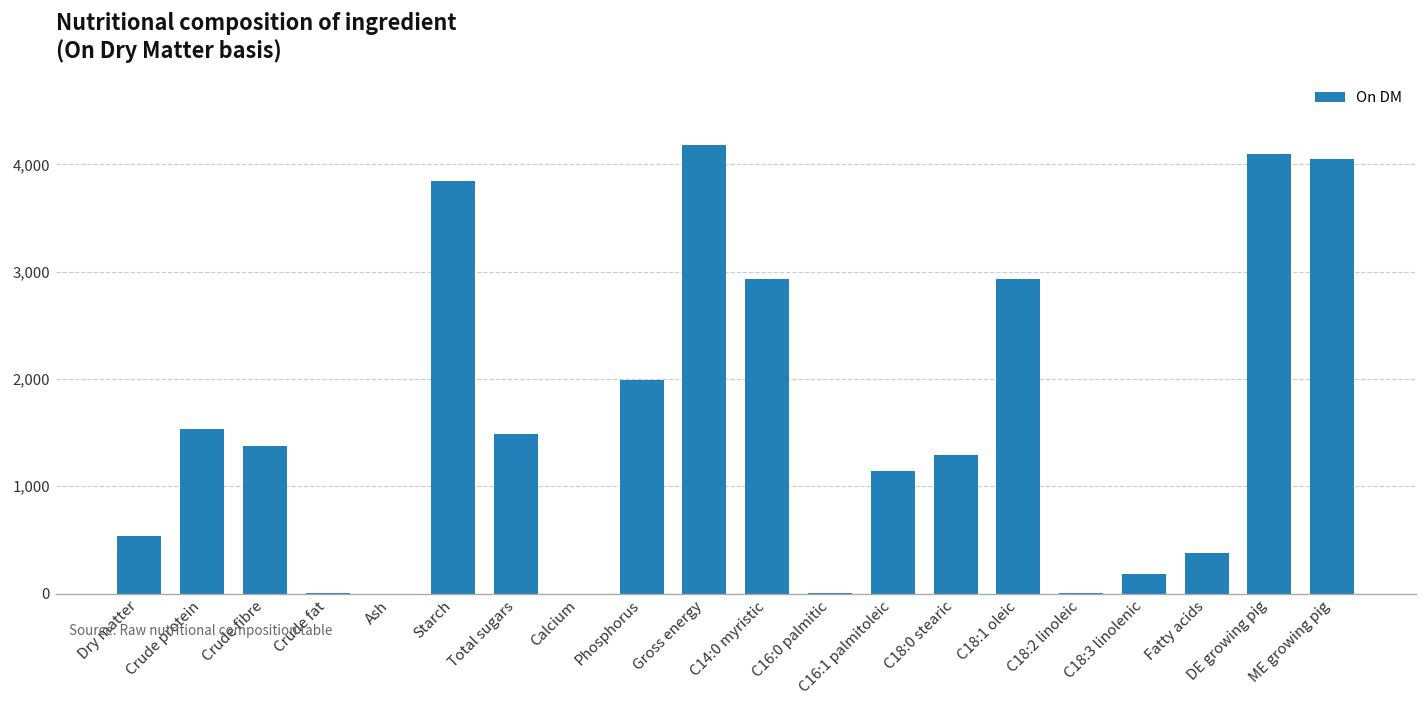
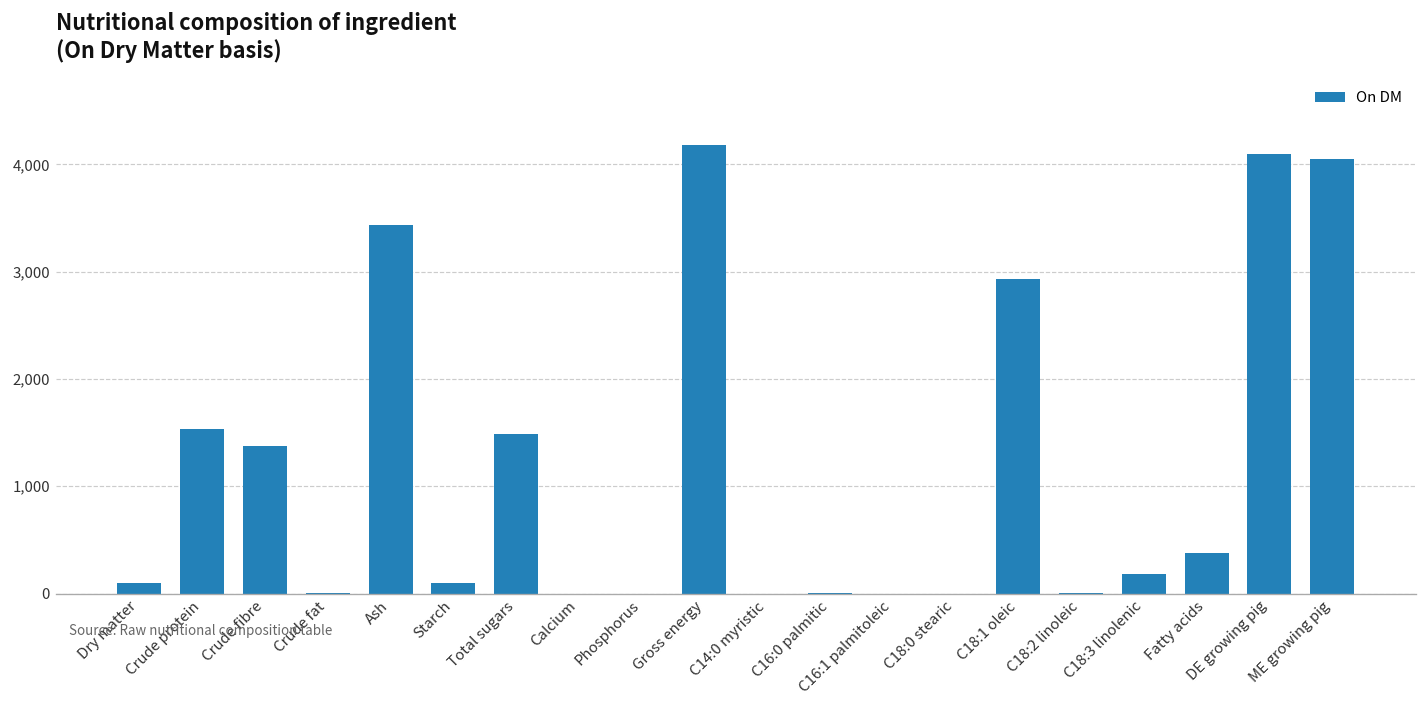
  {
-   "Dry matter": "500",
+   "Dry matter": "100",
    "Crude protein": "1,500",
    "Crude fibre": "1,400",
-   "Ash": "0",
-   "Starch": "3,800",
+   "Ash": "3,400",
+   "Starch": "100",
    "Total sugars": "1,500",
-   "Phosphorus": "2,000",
+   "Phosphorus": "0",
    "Gross energy": "4,200",
-   "C14:0 myristic": "2,900",
-   "C16:1 palmitoleic": "1,100",
-   "C18:0 stearic": "1,300",
+   "C14:0 myristic": "0",
+   "C16:1 palmitoleic": "0",
+   "C18:0 stearic": "0",
    "C18:1 oleic": "2,900",
    "C18:3 linolenic": "200",
    "Fatty acids": "400",
    "DE growing pig": "4,100",
    "ME growing pig": "4,100"
  }
